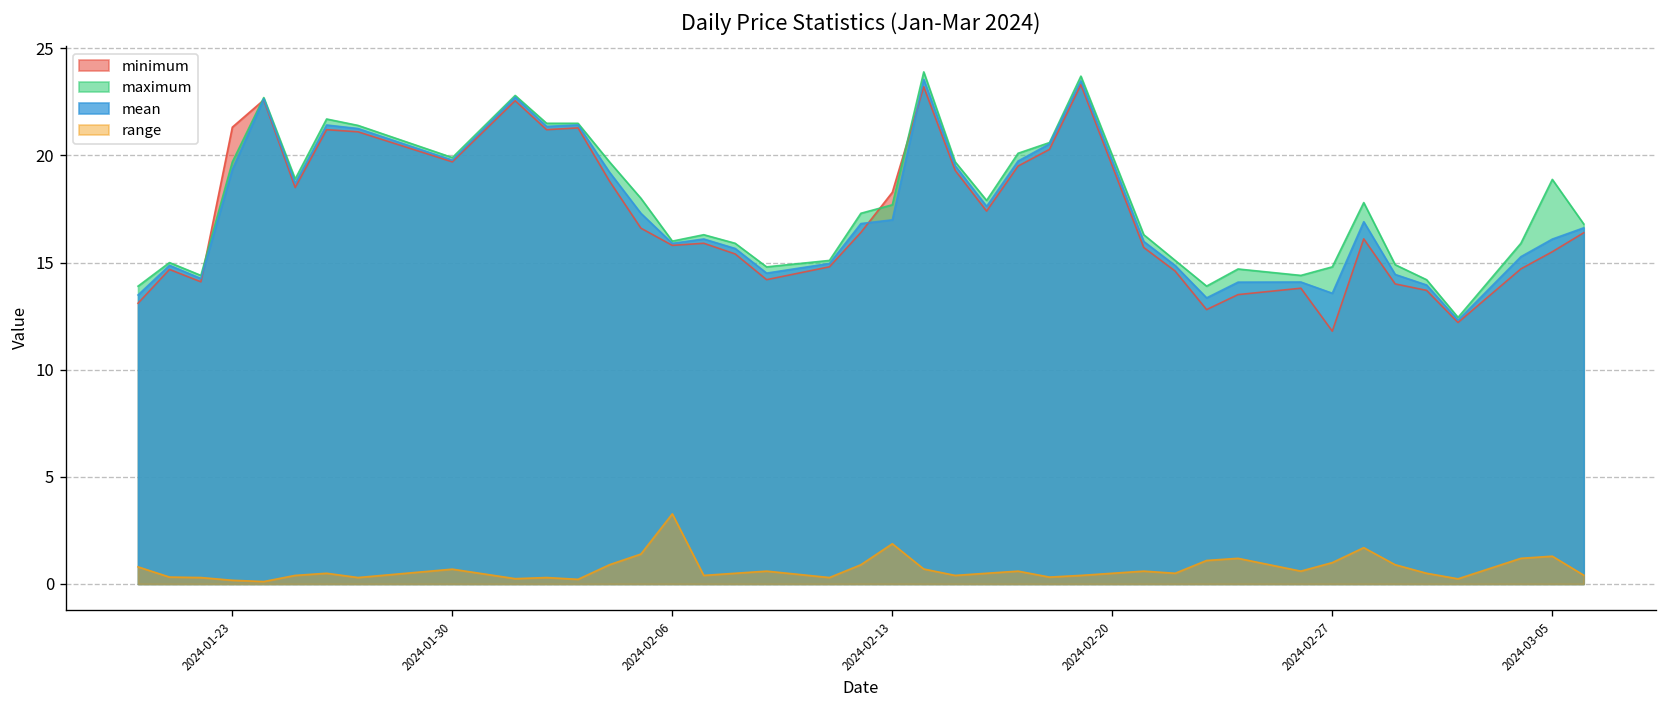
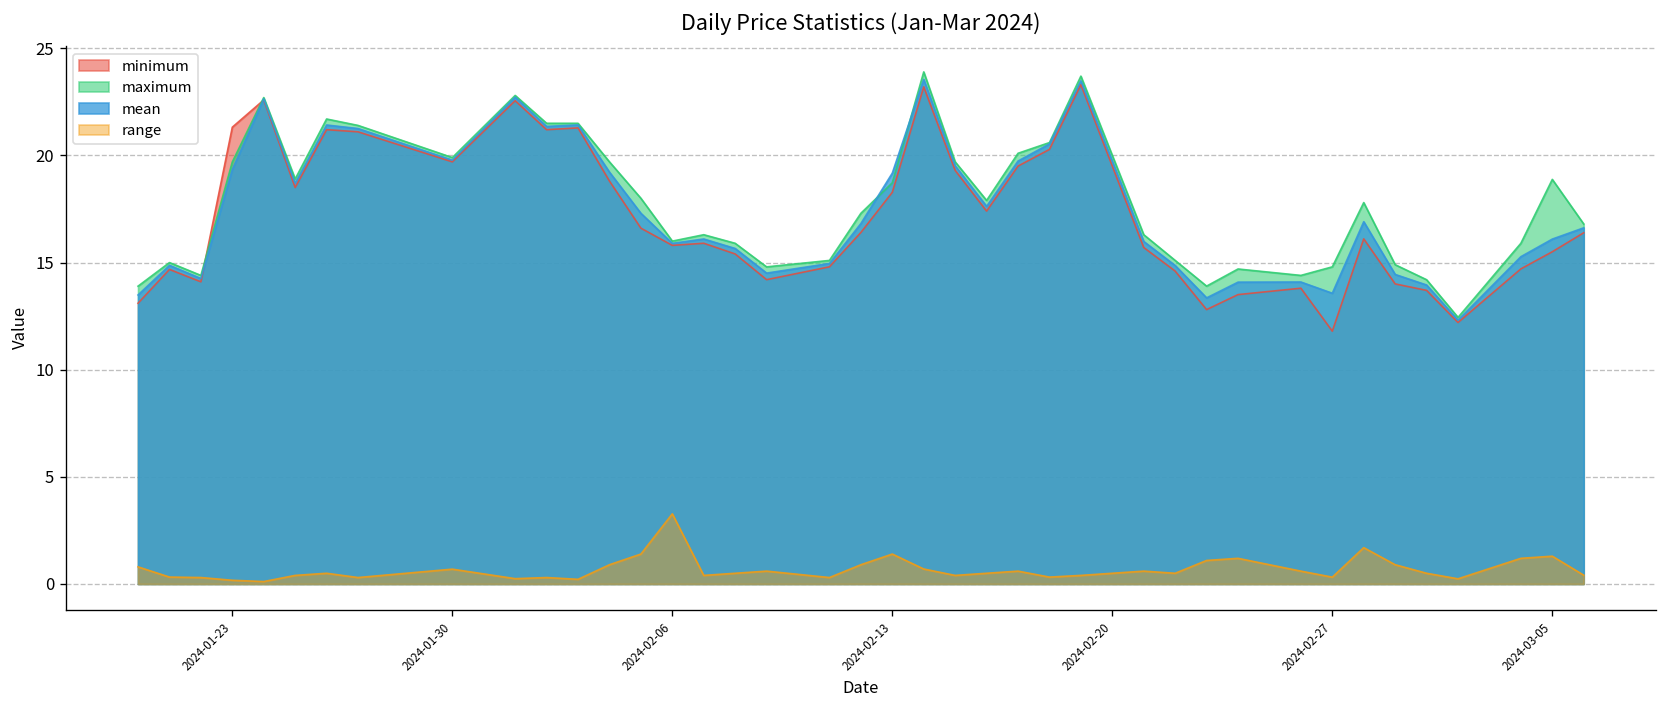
  {
    "minimum": {
      "2024-01-23": 21.3,
      "2024-02-13": 18.3,
      "2024-02-27": 11.8,
      "2024-03-05": 15.5
    },
    "maximum": {
      "2024-01-23": 19.7,
-     "2024-02-13": 17.7,
+     "2024-02-13": 18.7,
      "2024-02-27": 14.8,
      "2024-03-05": 18.9
    },
    "mean": {
      "2024-01-23": 19.3,
-     "2024-02-13": 17.0,
+     "2024-02-13": 19.2,
      "2024-02-27": 13.6,
      "2024-03-05": 16.1
    },
    "range": {
      "2024-01-23": 0.2,
      "2024-01-30": 0.7,
      "2024-02-06": 3.3,
-     "2024-02-13": 1.9,
-     "2024-02-27": 1.0,
+     "2024-02-13": 1.4,
+     "2024-02-27": 0.3,
      "2024-03-05": 1.3
    }
  }
